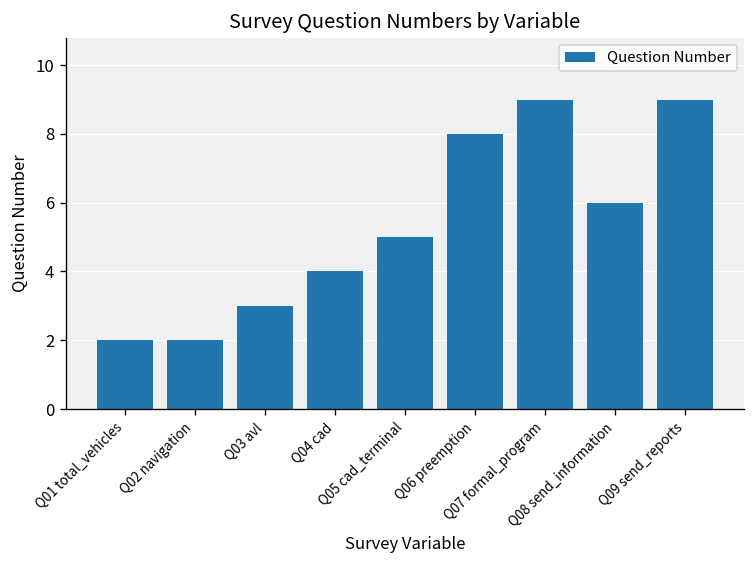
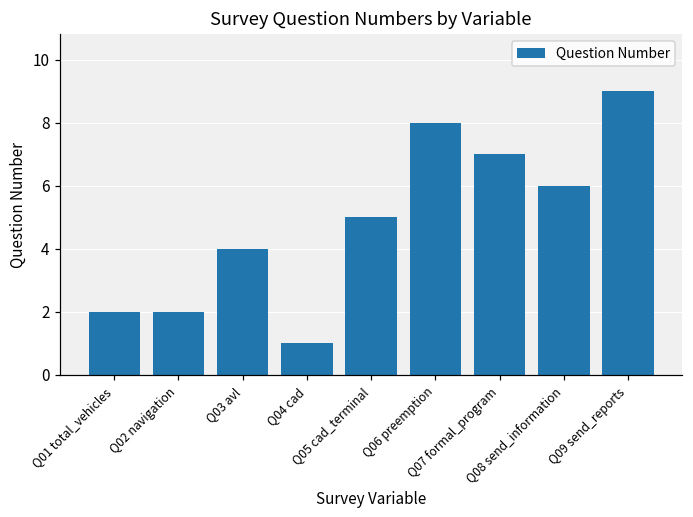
  {
    "Q01 total_vehicles": 2,
    "Q02 navigation": 2,
-   "Q03 avl": 3,
-   "Q04 cad": 4,
+   "Q03 avl": 4,
+   "Q04 cad": 1,
    "Q05 cad_terminal": 5,
    "Q06 preemption": 8,
-   "Q07 formal_program": 9,
+   "Q07 formal_program": 7,
    "Q08 send_information": 6,
    "Q09 send_reports": 9
  }
